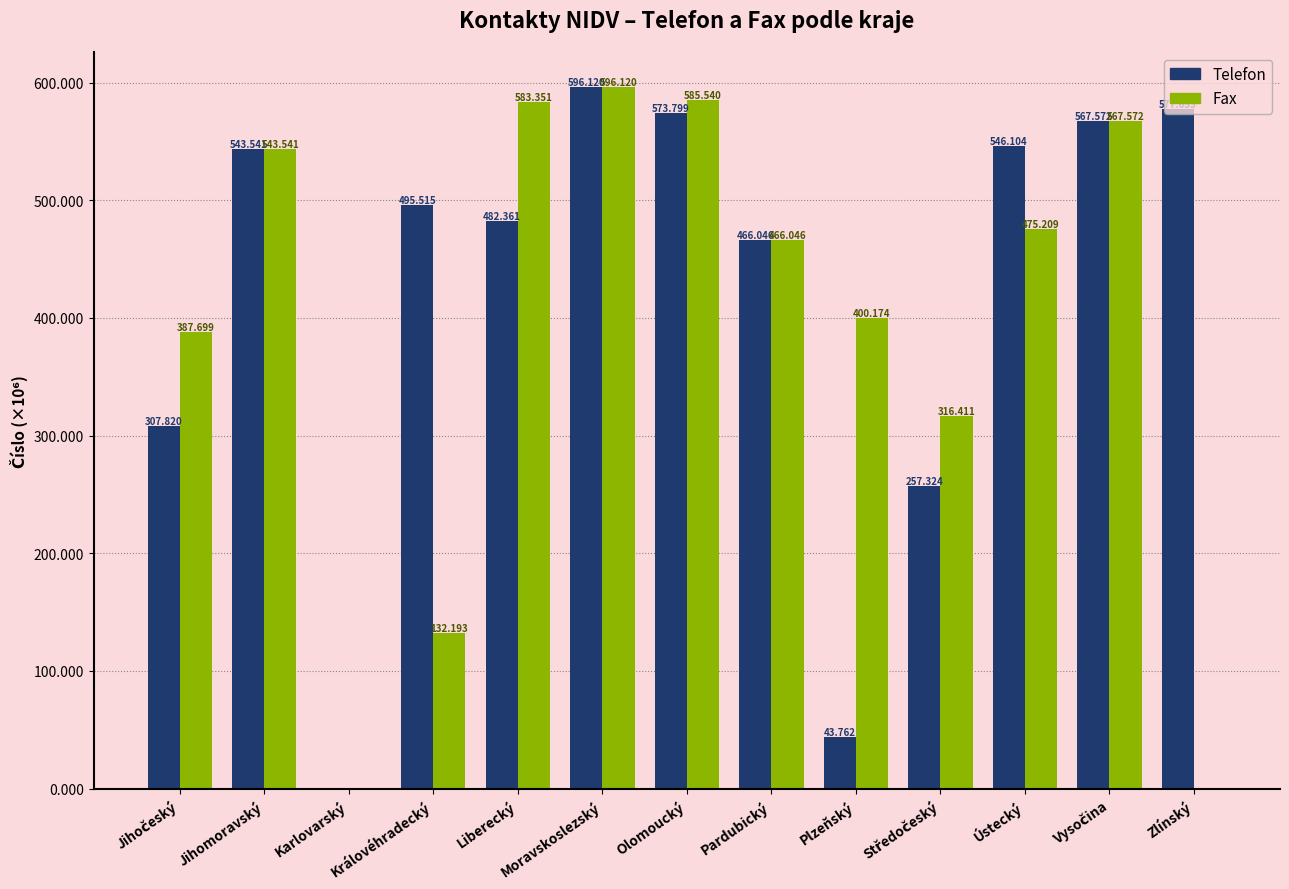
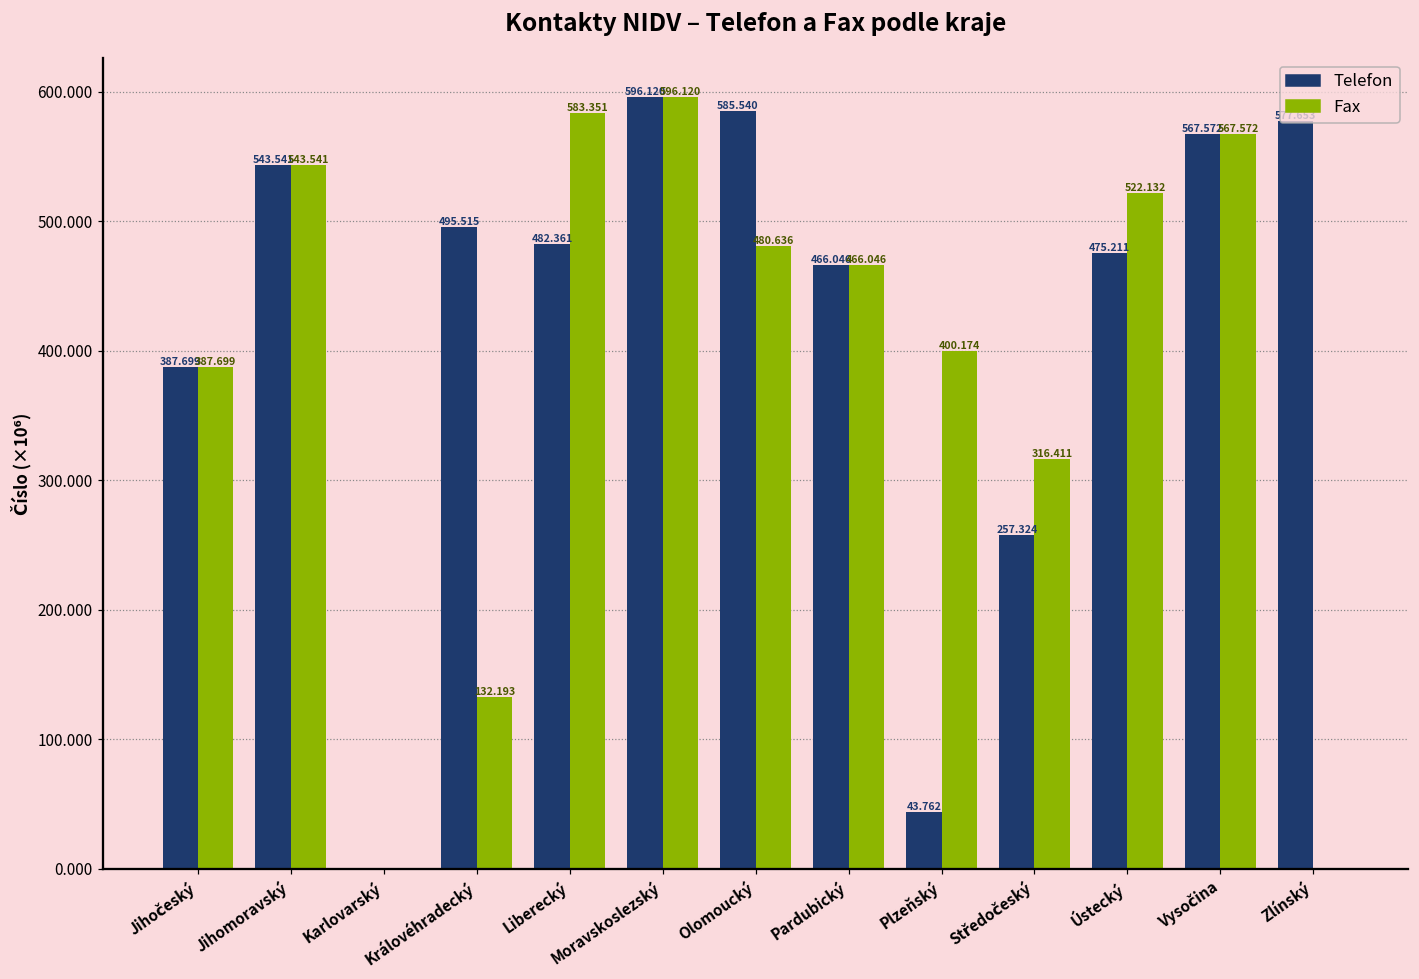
  {
    "Telefon": {
-     "Jihočeský": 307.820,
+     "Jihočeský": 387.699,
      "Královéhradecký": 495.515,
      "Liberecký": 482.361,
      "Moravskoslezský": 596.120,
-     "Olomoucký": 573.799,
+     "Olomoucký": 585.540,
      "Pardubický": 466.046,
      "Plzeňský": 43.762,
      "Středočeský": 257.324,
-     "Ústecký": 546.104
+     "Ústecký": 475.211
    },
    "Fax": {
      "Královéhradecký": 132.193,
      "Liberecký": 583.351,
      "Moravskoslezský": 596.120,
-     "Olomoucký": 585.540,
+     "Olomoucký": 480.636,
      "Pardubický": 466.046,
      "Plzeňský": 400.174,
      "Středočeský": 316.411,
-     "Ústecký": 475.209
+     "Ústecký": 522.132
    }
  }
